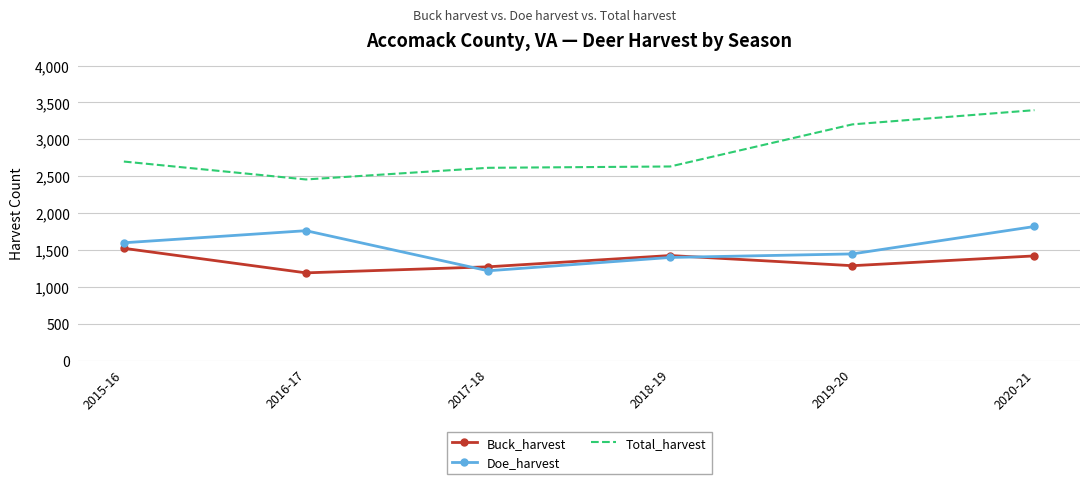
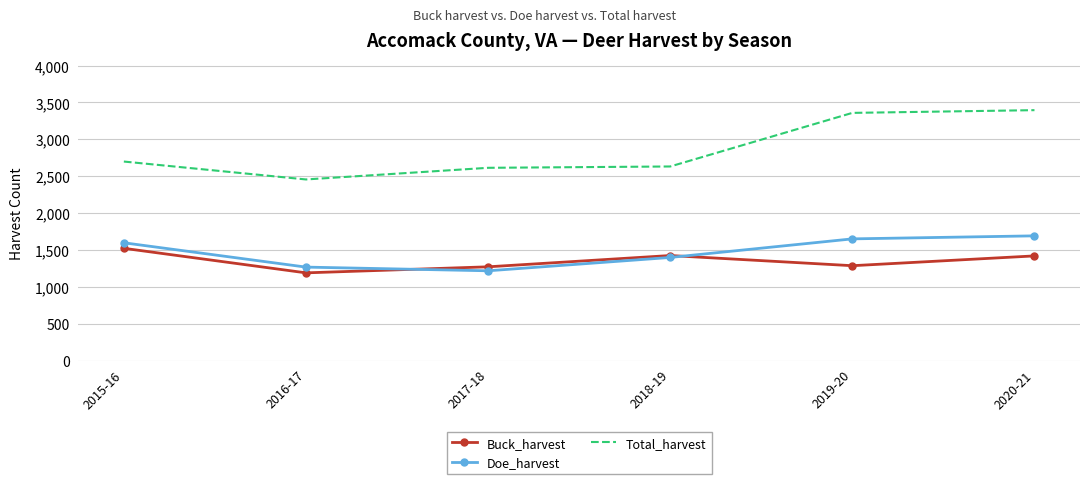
  {
    "Buck_harvest": {
      "2015-16": "1,500",
      "2016-17": "1,200",
      "2017-18": "1,300",
      "2019-20": "1,300",
      "2020-21": "1,400"
    },
    "Doe_harvest": {
      "2015-16": "1,600",
-     "2016-17": "1,800",
+     "2016-17": "1,300",
      "2017-18": "1,200",
-     "2019-20": "1,400",
-     "2020-21": "1,800"
+     "2019-20": "1,700",
+     "2020-21": "1,700"
    },
    "Total_harvest": {
      "2015-16": "2,700",
      "2016-17": "2,500",
      "2017-18": "2,600",
      "2018-19": "2,600",
-     "2019-20": "3,200",
+     "2019-20": "3,400",
      "2020-21": "3,400"
    }
  }
